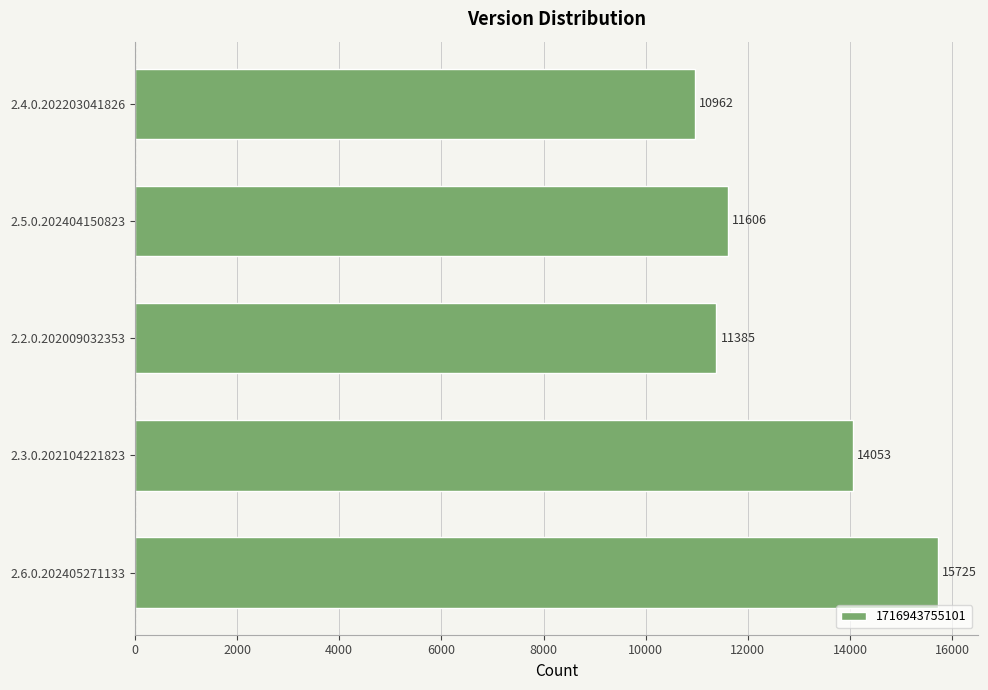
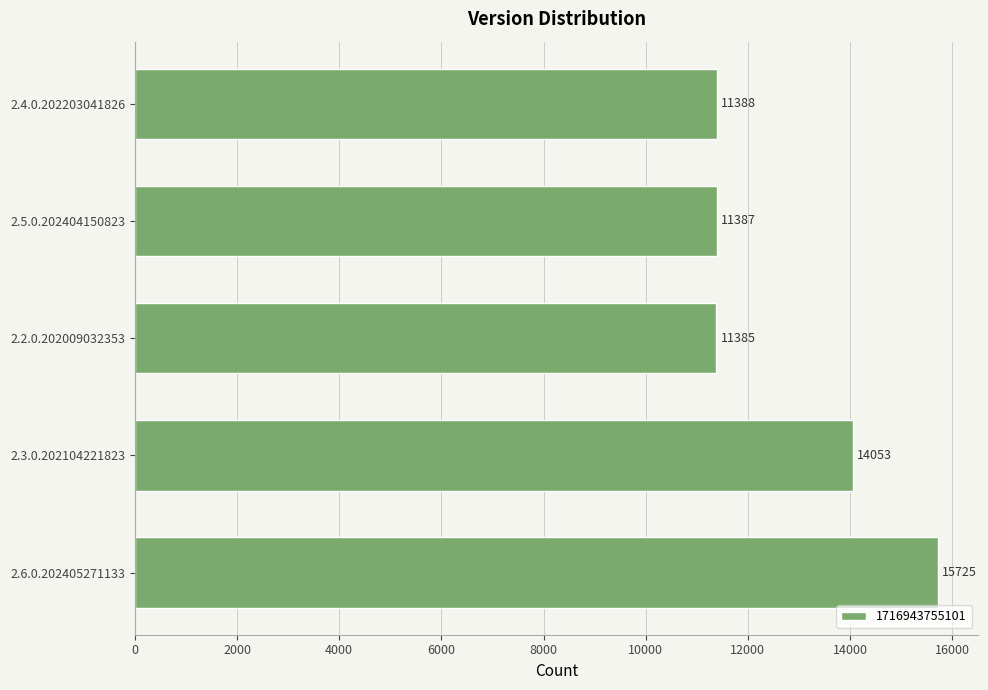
  {
-   "2.4.0.202203041826": 10962,
-   "2.5.0.202404150823": 11606,
+   "2.4.0.202203041826": 11388,
+   "2.5.0.202404150823": 11387,
    "2.2.0.202009032353": 11385,
    "2.3.0.202104221823": 14053,
    "2.6.0.202405271133": 15725
  }
